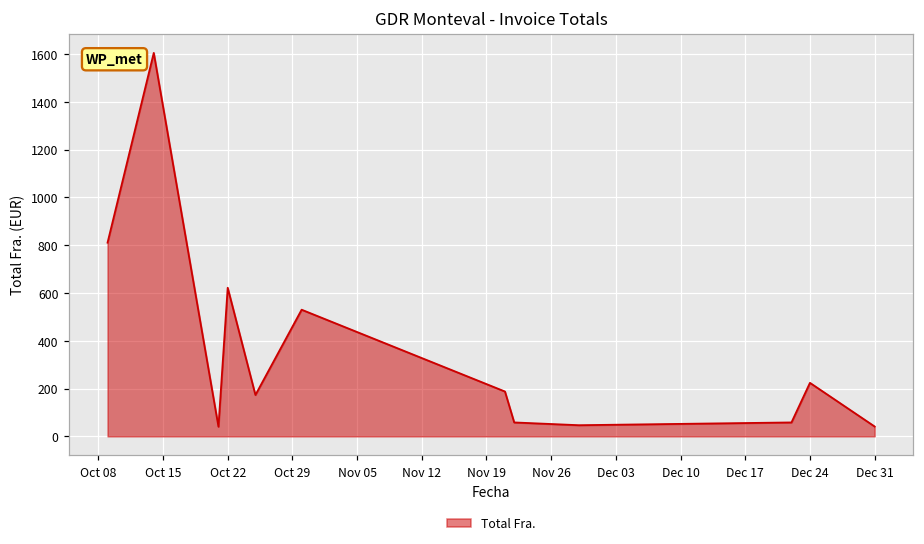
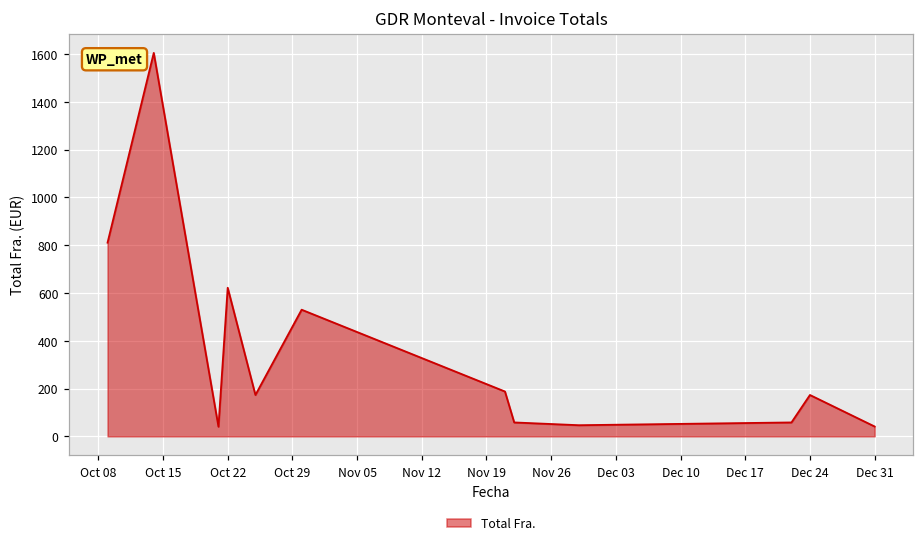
  {
    "Oct 22": 620,
-   "Dec 24": 220,
+   "Dec 24": 170,
    "Dec 31": 40
  }
